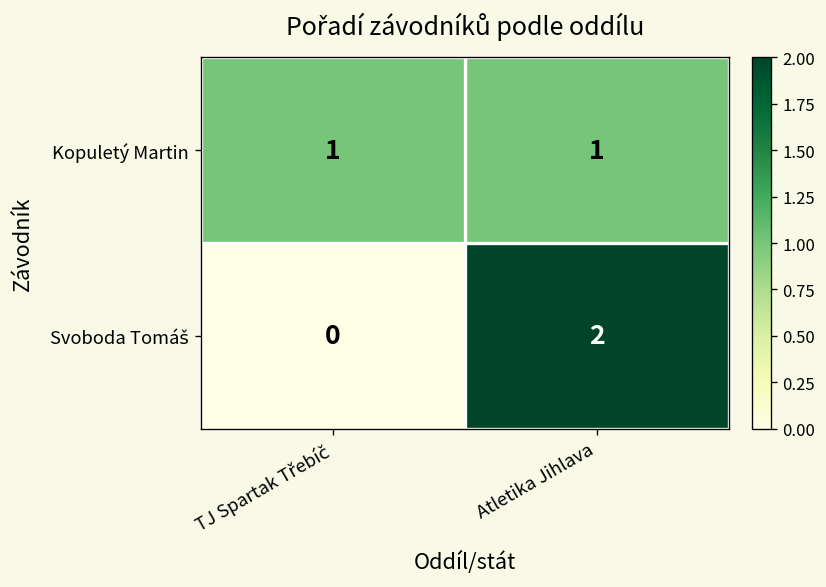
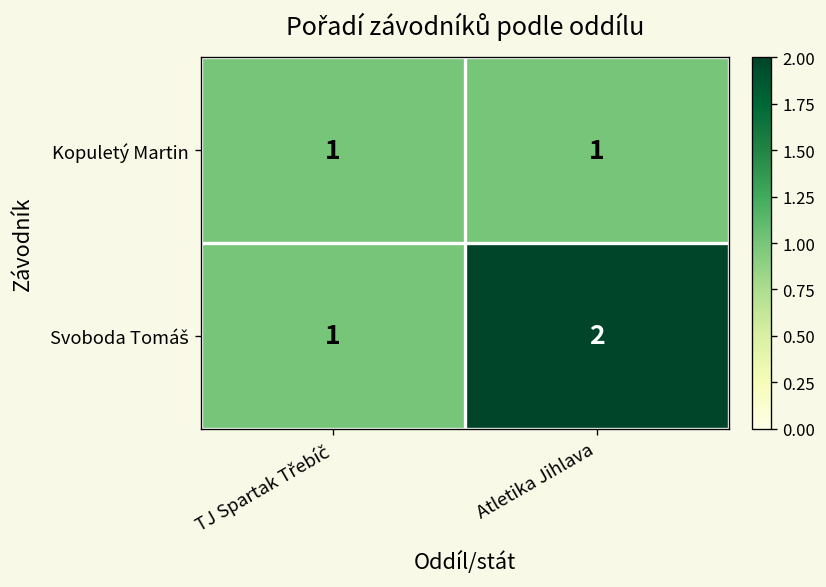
  {
    "Kopuletý Martin": {
      "TJ Spartak Třebíč": 1,
      "Atletika Jihlava": 1
    },
    "Svoboda Tomáš": {
-     "TJ Spartak Třebíč": 0,
+     "TJ Spartak Třebíč": 1,
      "Atletika Jihlava": 2
    }
  }
